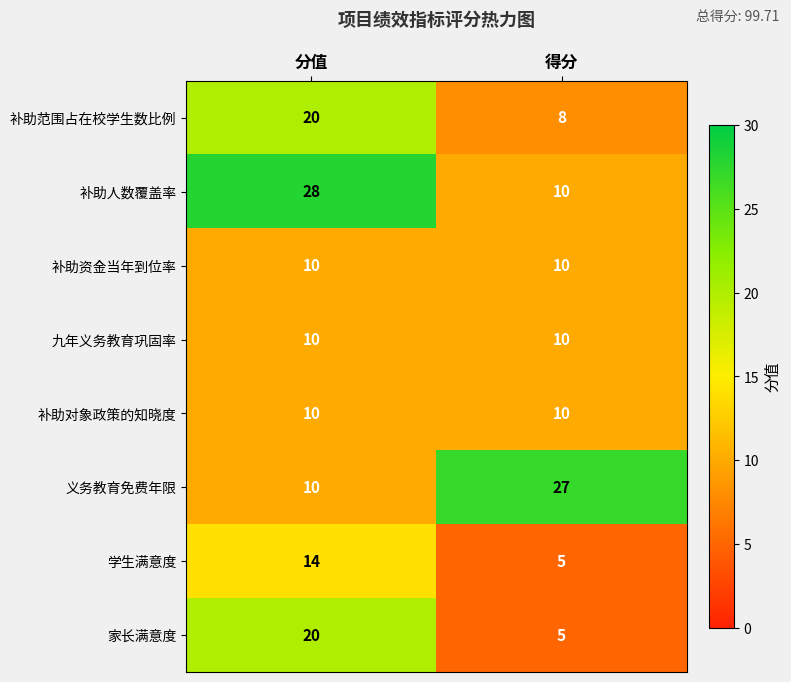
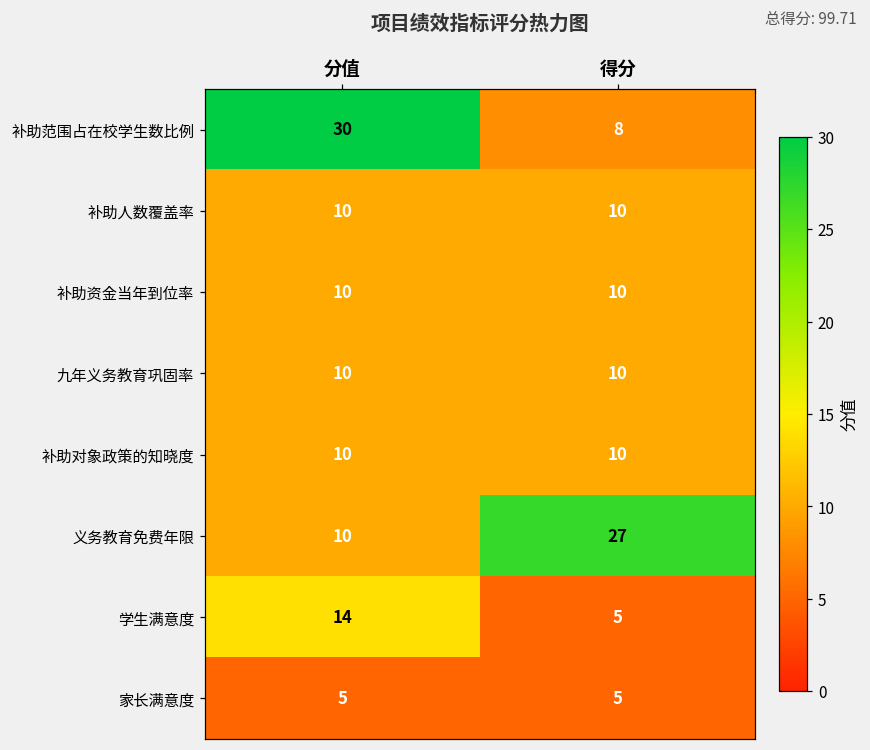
  {
    "补助范围占在校学生数比例": {
-     "分值": 20,
+     "分值": 30,
      "得分": 8
    },
    "补助人数覆盖率": {
-     "分值": 28,
+     "分值": 10,
      "得分": 10
    },
    "补助资金当年到位率": {
      "分值": 10,
      "得分": 10
    },
    "九年义务教育巩固率": {
      "分值": 10,
      "得分": 10
    },
    "补助对象政策的知晓度": {
      "分值": 10,
      "得分": 10
    },
    "义务教育免费年限": {
      "分值": 10,
      "得分": 27
    },
    "学生满意度": {
      "分值": 14,
      "得分": 5
    },
    "家长满意度": {
-     "分值": 20,
+     "分值": 5,
      "得分": 5
    }
  }
